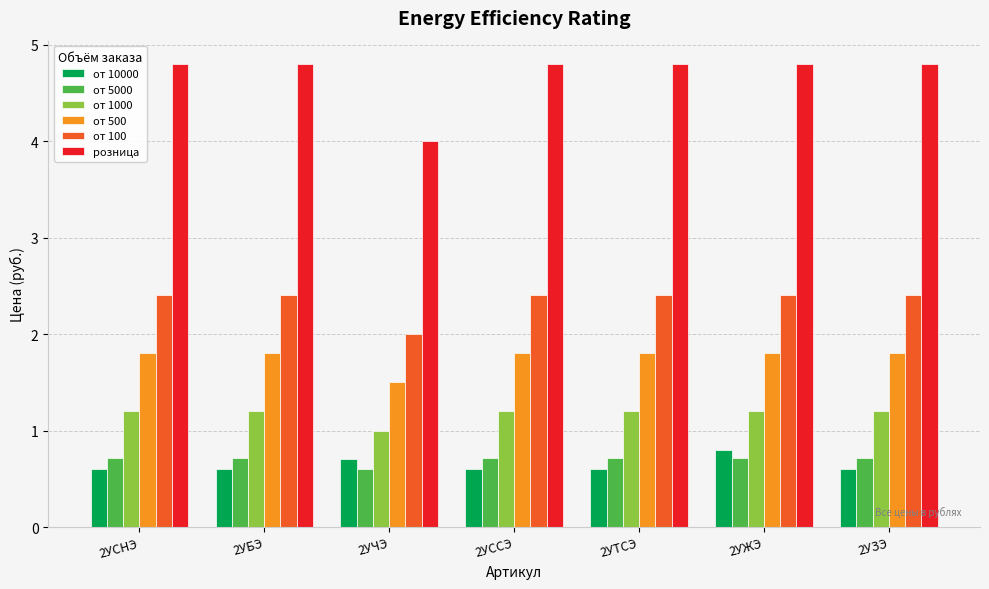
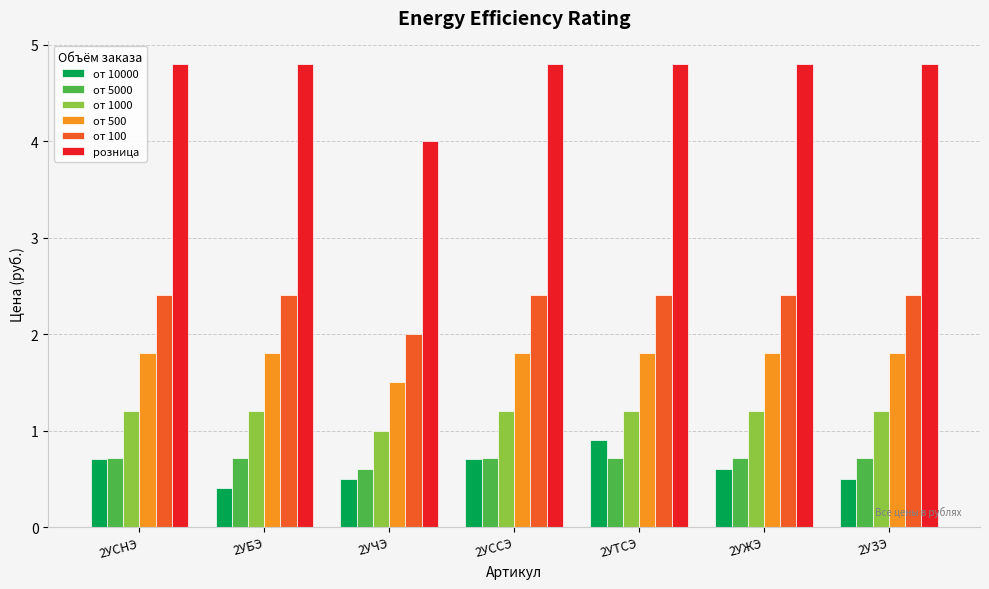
  {
    "от 10000": {
-     "2УСНЭ": 0.6,
-     "2УБЭ": 0.6,
-     "2УЧЭ": 0.7,
-     "2УССЭ": 0.6,
-     "2УТСЭ": 0.6,
-     "2УЖЭ": 0.8,
-     "2УЗЭ": 0.6
+     "2УСНЭ": 0.7,
+     "2УБЭ": 0.4,
+     "2УЧЭ": 0.5,
+     "2УССЭ": 0.7,
+     "2УТСЭ": 0.9,
+     "2УЖЭ": 0.6,
+     "2УЗЭ": 0.5
    },
    "от 5000": {
      "2УСНЭ": 0.7,
      "2УБЭ": 0.7,
      "2УЧЭ": 0.6,
      "2УССЭ": 0.7,
      "2УТСЭ": 0.7,
      "2УЖЭ": 0.7,
      "2УЗЭ": 0.7
    },
    "от 1000": {
      "2УСНЭ": 1.2,
      "2УБЭ": 1.2,
      "2УЧЭ": 1.0,
      "2УССЭ": 1.2,
      "2УТСЭ": 1.2,
      "2УЖЭ": 1.2,
      "2УЗЭ": 1.2
    },
    "розница": {
      "2УСНЭ": 4.8,
      "2УБЭ": 4.8,
      "2УЧЭ": 4.0,
      "2УССЭ": 4.8,
      "2УТСЭ": 4.8,
      "2УЖЭ": 4.8,
      "2УЗЭ": 4.8
    }
  }
